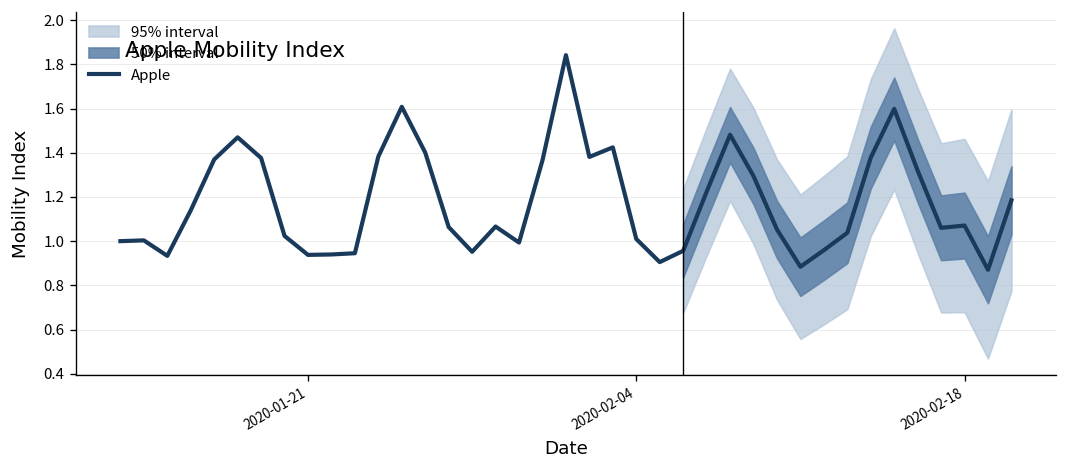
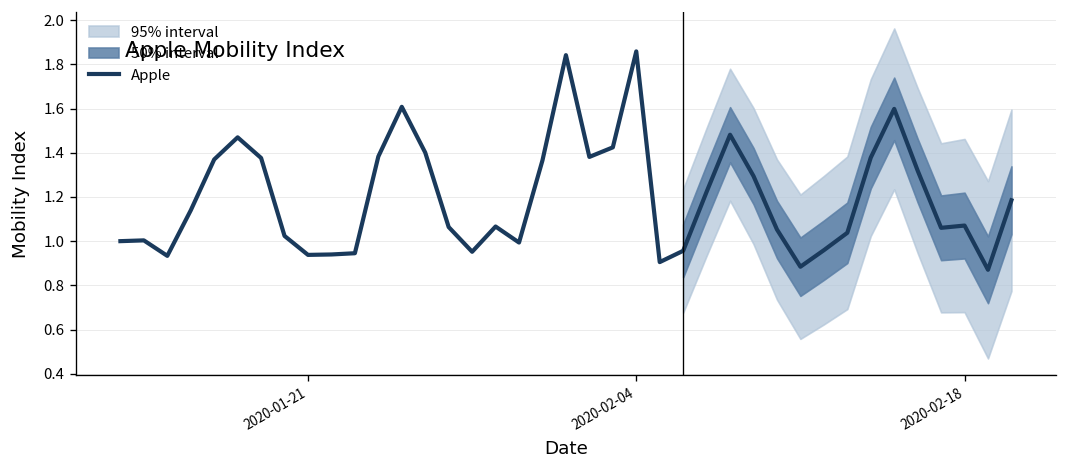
  {
    "Apple": {
      "2020-01-21": 0.94,
-     "2020-02-04": 1.01,
+     "2020-02-04": 1.86,
      "2020-02-18": 1.07
    }
  }
